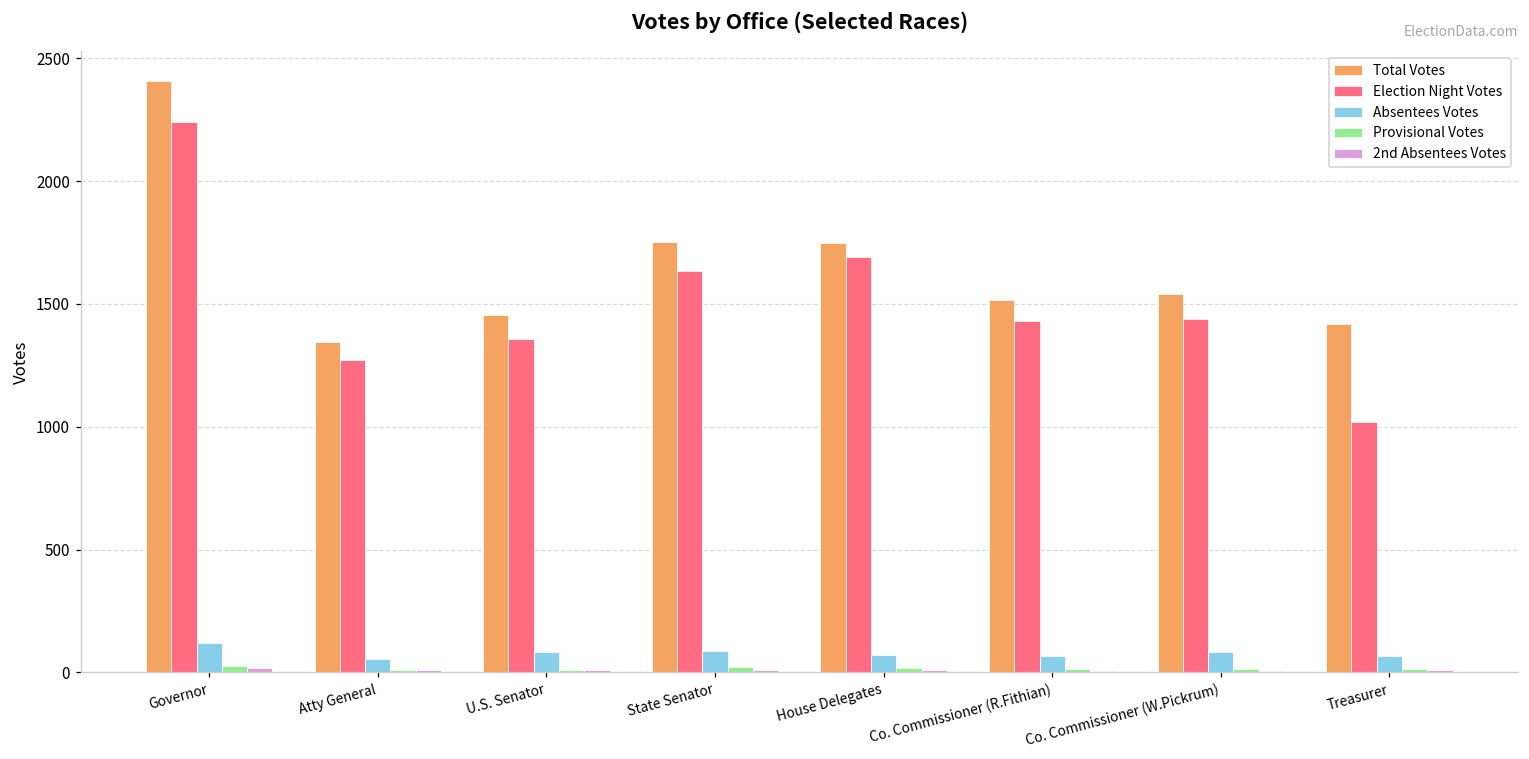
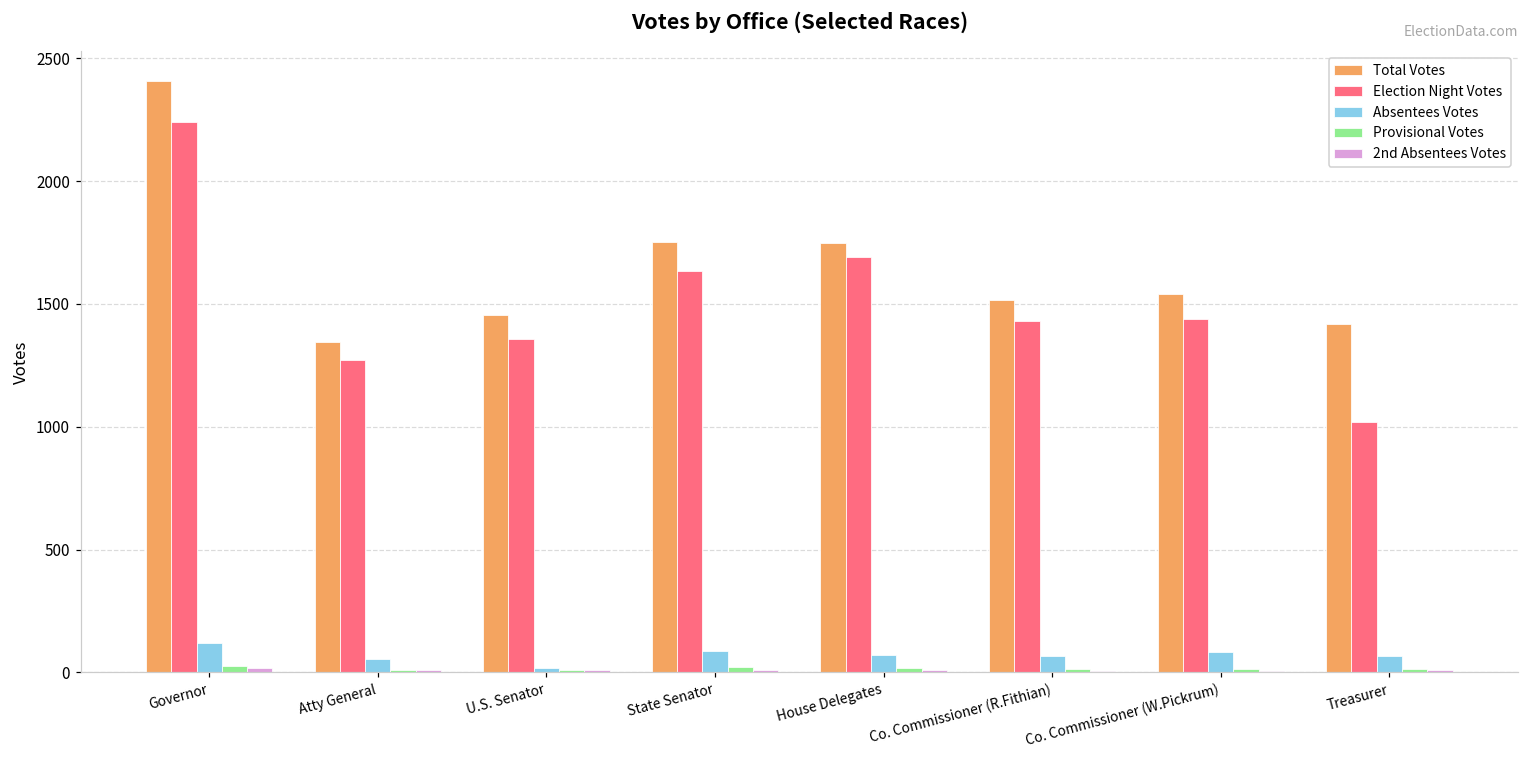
  {
    "Total Votes": {
      "Governor": 2410,
      "Atty General": 1350,
      "U.S. Senator": 1460,
      "State Senator": 1750,
      "House Delegates": 1750,
      "Co. Commissioner (R.Fithian)": 1520,
      "Co. Commissioner (W.Pickrum)": 1540,
      "Treasurer": 1420
    },
    "Election Night Votes": {
      "Governor": 2240,
      "Atty General": 1270,
      "U.S. Senator": 1360,
      "State Senator": 1630,
      "House Delegates": 1690,
      "Co. Commissioner (R.Fithian)": 1430,
      "Co. Commissioner (W.Pickrum)": 1440,
      "Treasurer": 1020
    },
    "Absentees Votes": {
      "Governor": 120,
      "Atty General": 60,
-     "U.S. Senator": 80,
+     "U.S. Senator": 20,
      "State Senator": 90,
      "House Delegates": 70,
      "Co. Commissioner (R.Fithian)": 70,
      "Co. Commissioner (W.Pickrum)": 80,
      "Treasurer": 70
    },
    "Provisional Votes": {
      "Governor": 30,
      "State Senator": 20,
      "House Delegates": 20,
      "Co. Commissioner (R.Fithian)": 10,
      "Co. Commissioner (W.Pickrum)": 20,
      "Treasurer": 10
    },
    "2nd Absentees Votes": {
      "Governor": 20
    }
  }
